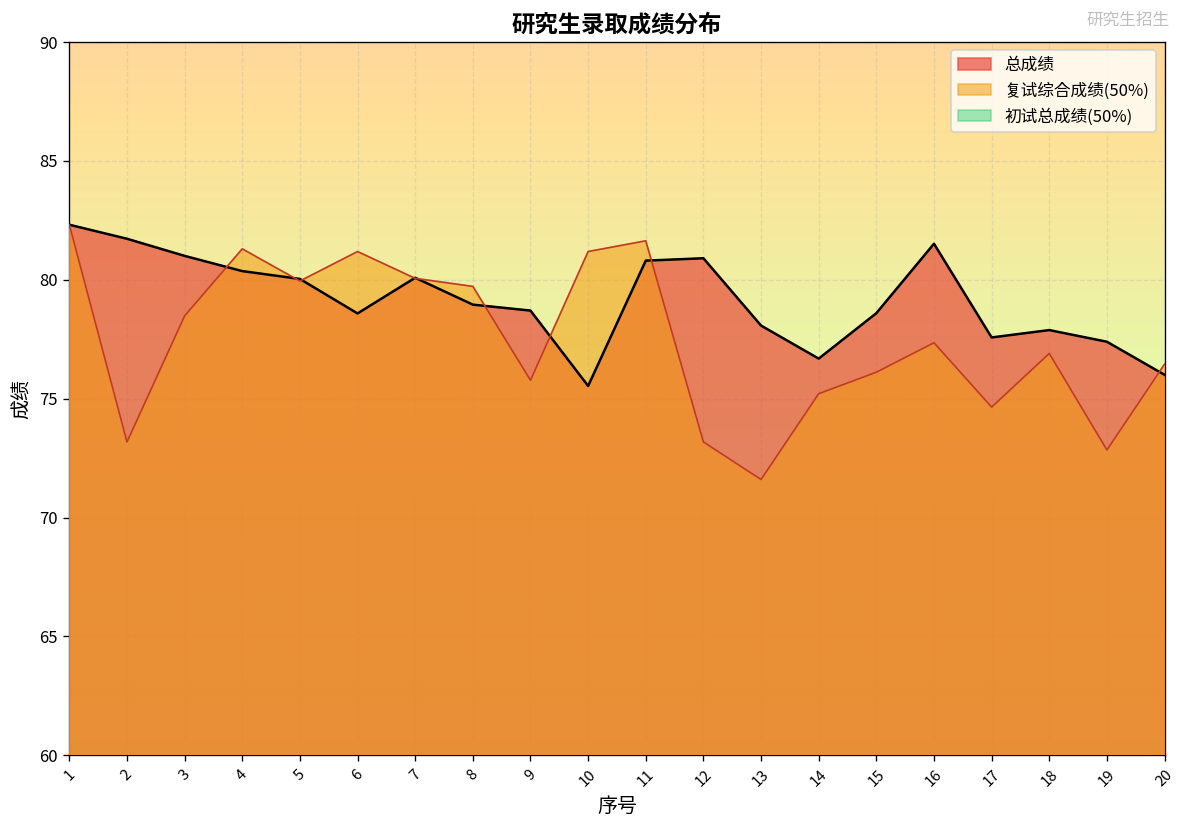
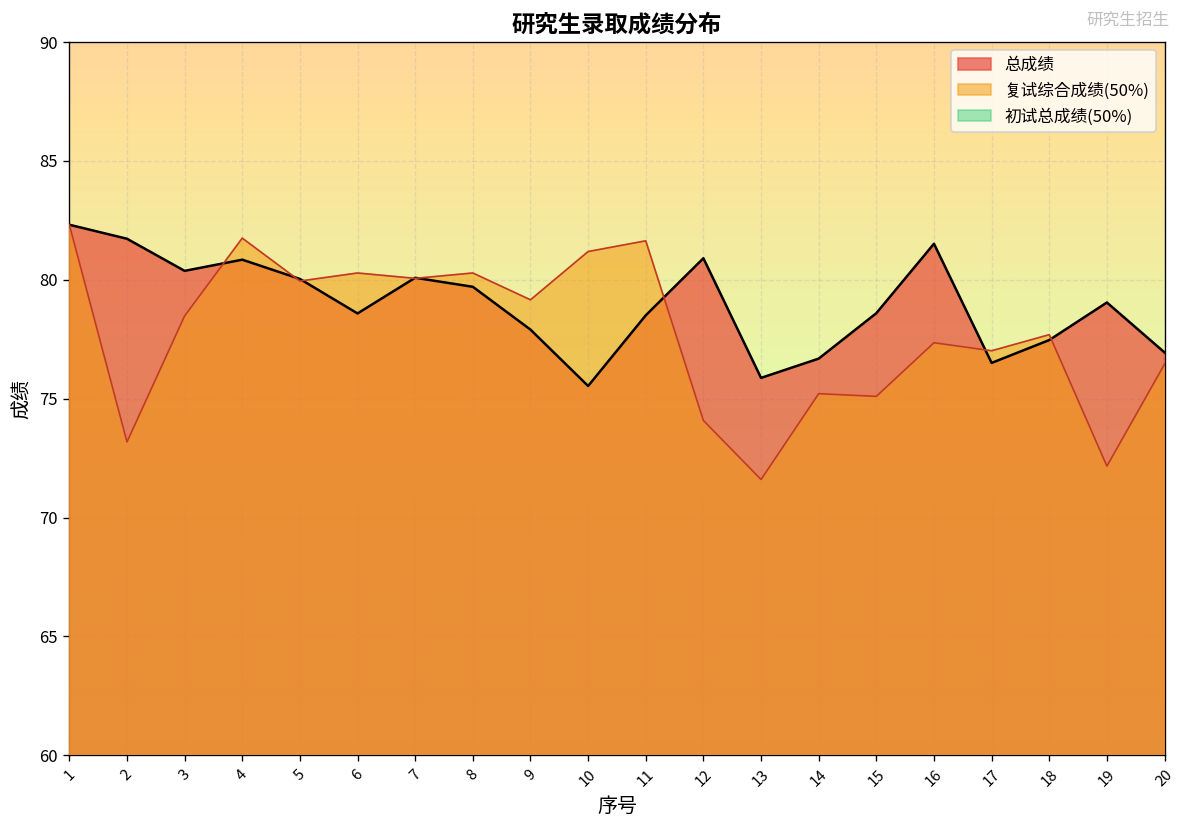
  {
    "总成绩": {
      "2": 81.7,
-     "3": 81.0,
-     "4": 80.4,
+     "3": 80.4,
+     "4": 80.8,
      "6": 78.6,
-     "8": 79.0,
-     "9": 78.7,
+     "8": 79.7,
+     "9": 77.9,
      "10": 75.5,
-     "11": 80.8,
+     "11": 78.5,
      "12": 80.9,
-     "13": 78.1,
+     "13": 75.9,
      "14": 76.7,
      "15": 78.6,
      "16": 81.5,
-     "17": 77.6,
-     "18": 77.9,
-     "19": 77.4,
-     "20": 76.0
+     "17": 76.5,
+     "18": 77.5,
+     "19": 79.0,
+     "20": 76.9
    },
    "复试综合成绩(50%)": {
      "2": 73.2,
      "3": 78.5,
-     "4": 81.3,
-     "6": 81.2,
-     "8": 79.7,
-     "9": 75.8,
+     "4": 81.7,
+     "6": 80.3,
+     "8": 80.3,
+     "9": 79.2,
      "10": 81.2,
      "11": 81.6,
-     "12": 73.2,
+     "12": 74.1,
      "13": 71.6,
      "14": 75.2,
-     "15": 76.1,
+     "15": 75.1,
      "16": 77.3,
-     "17": 74.6,
-     "18": 76.9,
-     "19": 72.8,
+     "17": 77.0,
+     "18": 77.7,
+     "19": 72.2,
      "20": 76.4
    }
  }
